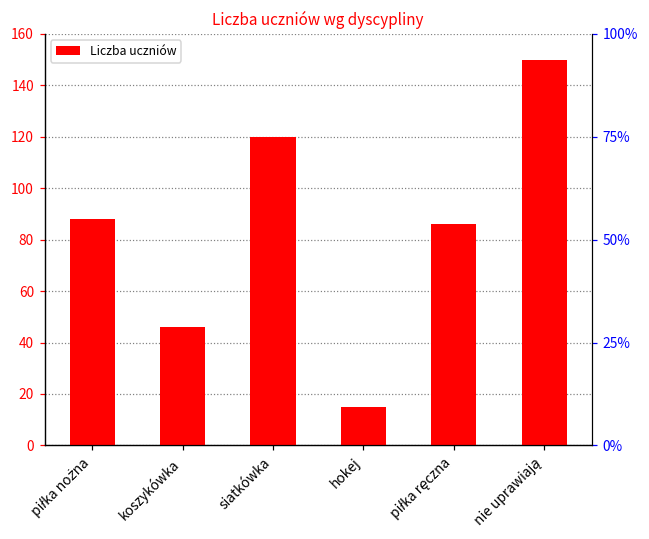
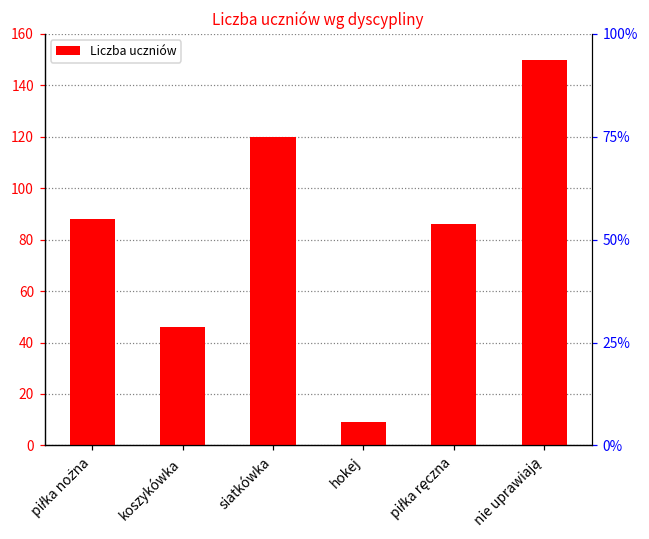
  {
    "piłka nożna": 88,
    "koszykówka": 46,
    "siatkówka": 120,
-   "hokej": 15,
+   "hokej": 9,
    "piłka ręczna": 86,
    "nie uprawiają": 150
  }
